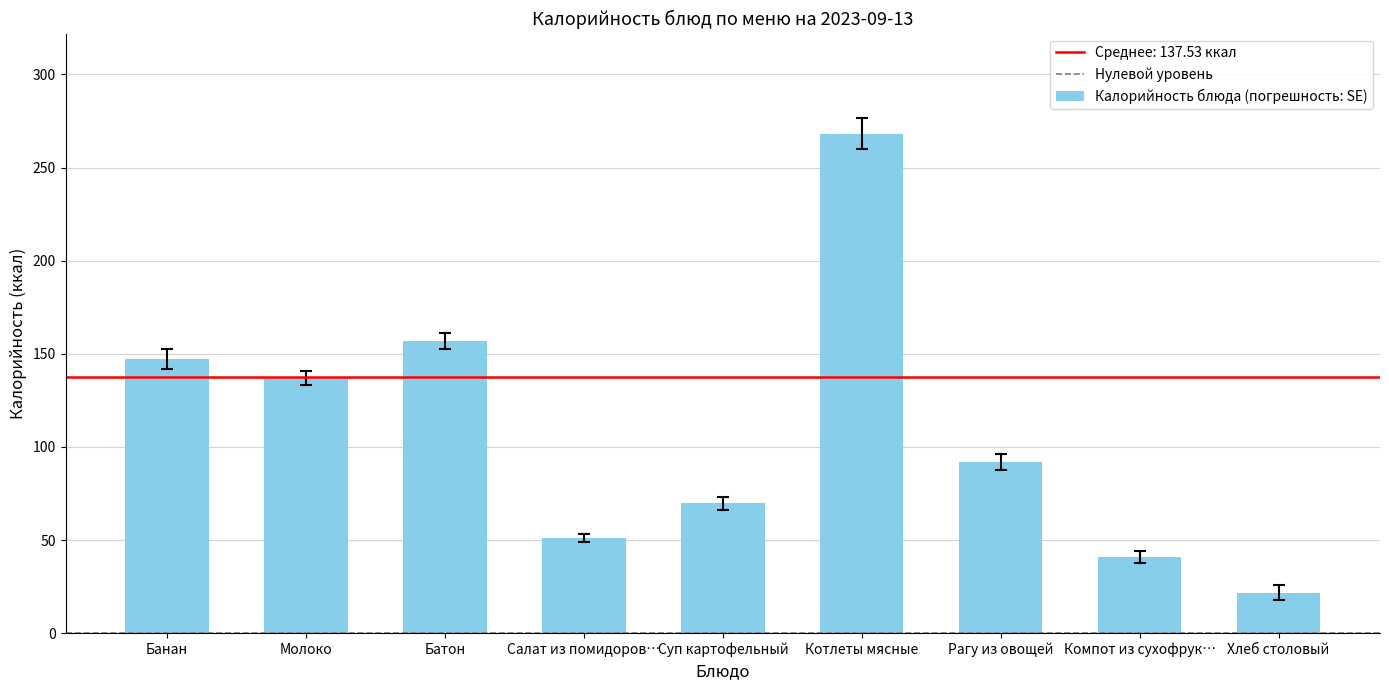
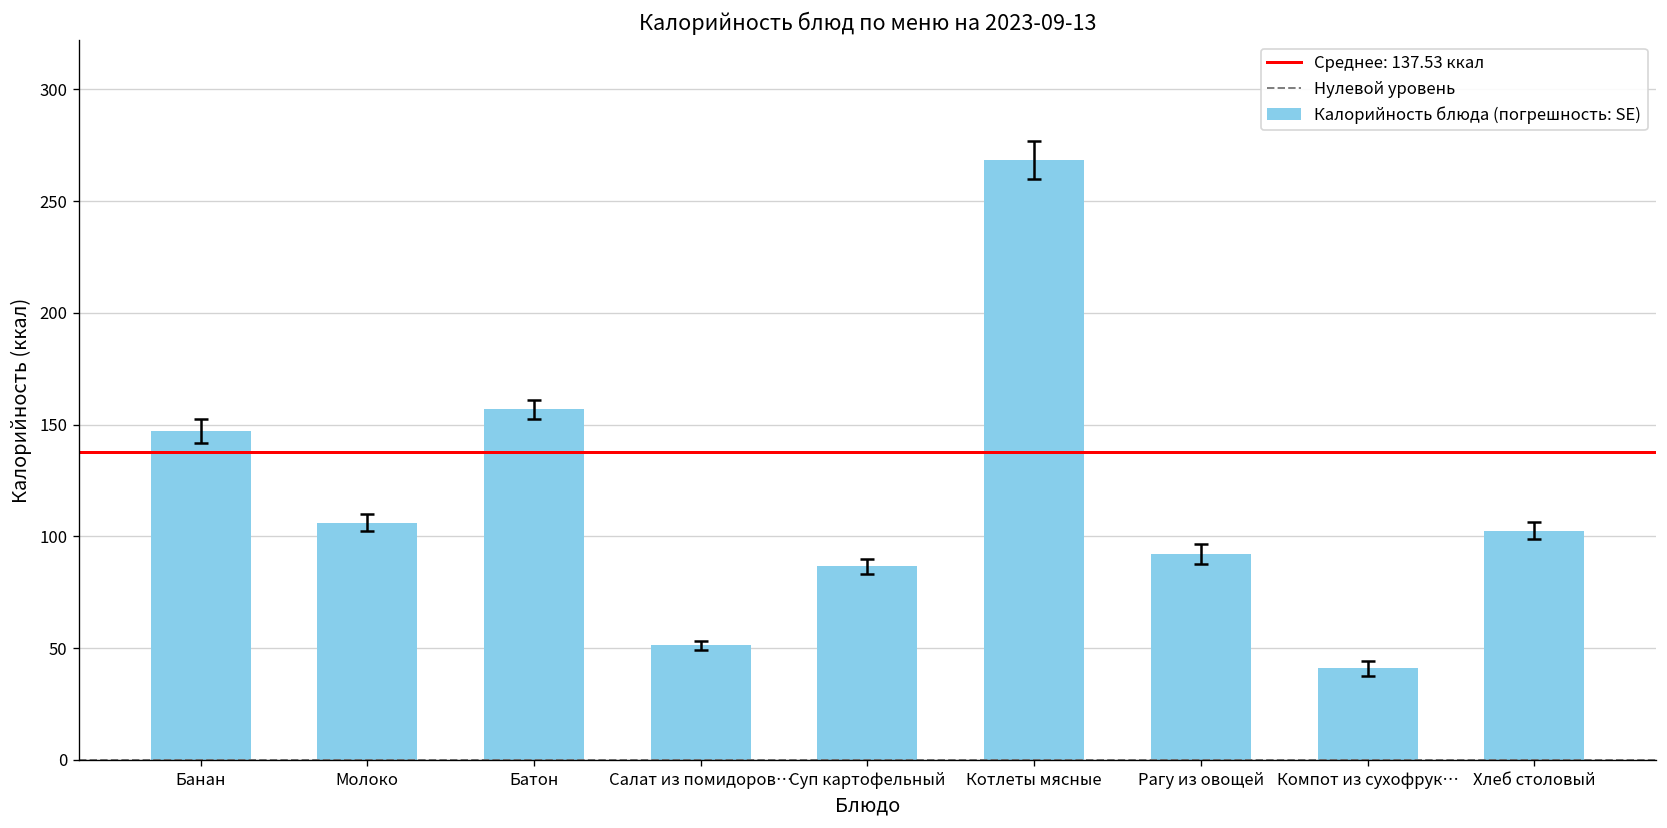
  {
    "Калорийность блюда (погрешность: SE)": {
      "Банан": 147,
-     "Молоко": 137,
+     "Молоко": 106,
      "Батон": 157,
      "Салат из помидоров…": 51,
-     "Суп картофельный": 70,
+     "Суп картофельный": 87,
      "Котлеты мясные": 268,
      "Рагу из овощей": 92,
      "Компот из сухофрук…": 41,
-     "Хлеб столовый": 22
+     "Хлеб столовый": 103
    }
  }
